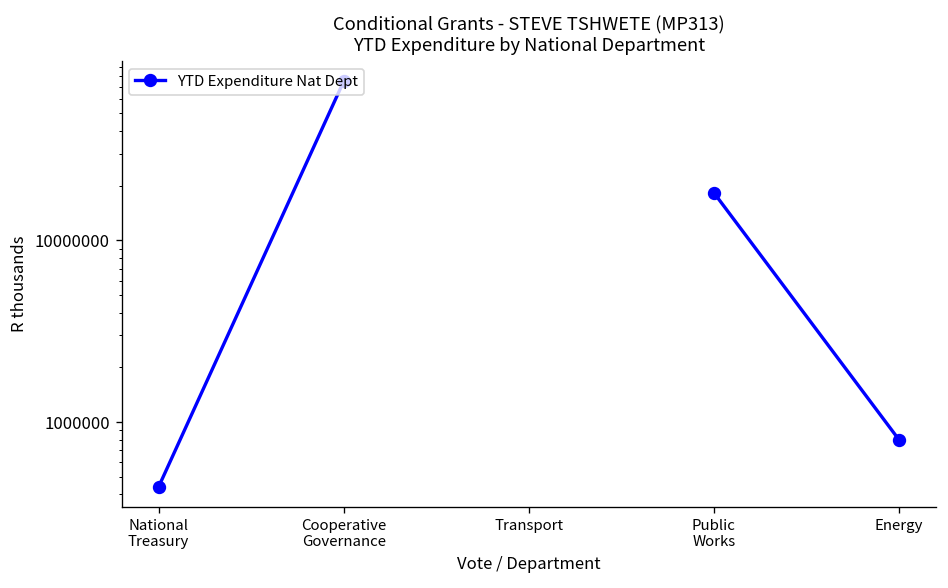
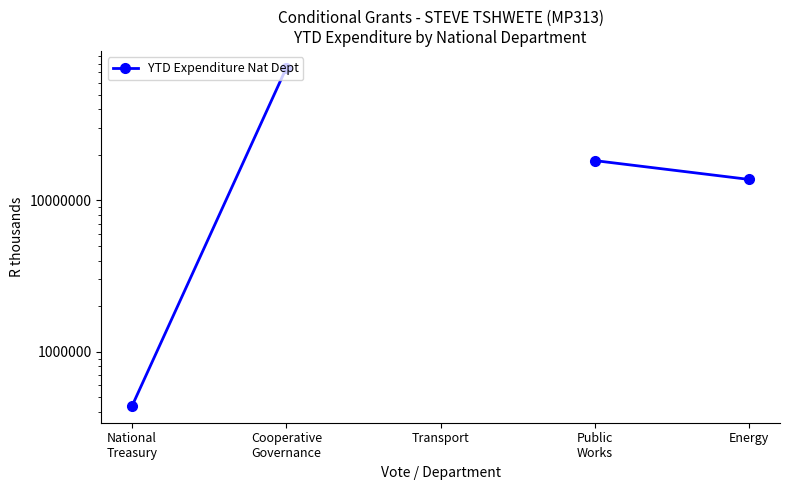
  {
    "National Treasury": 440000,
    "Public Works": 18000000,
-   "Energy": 800000
+   "Energy": 14000000
  }
